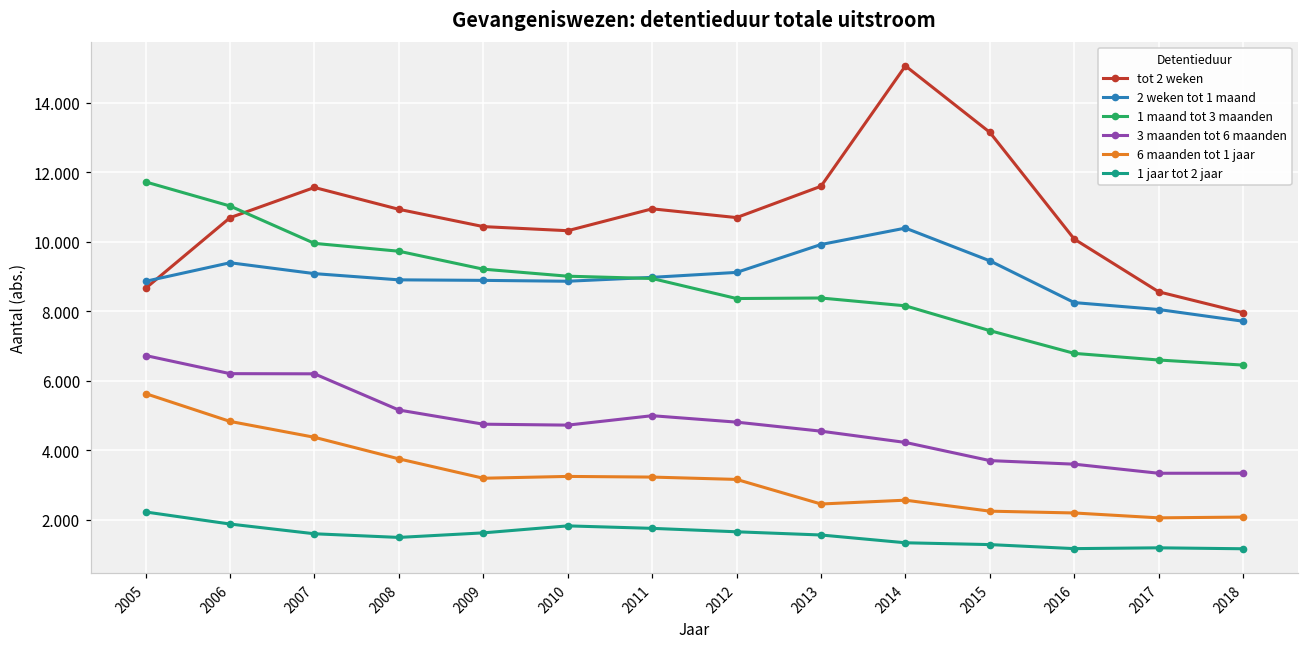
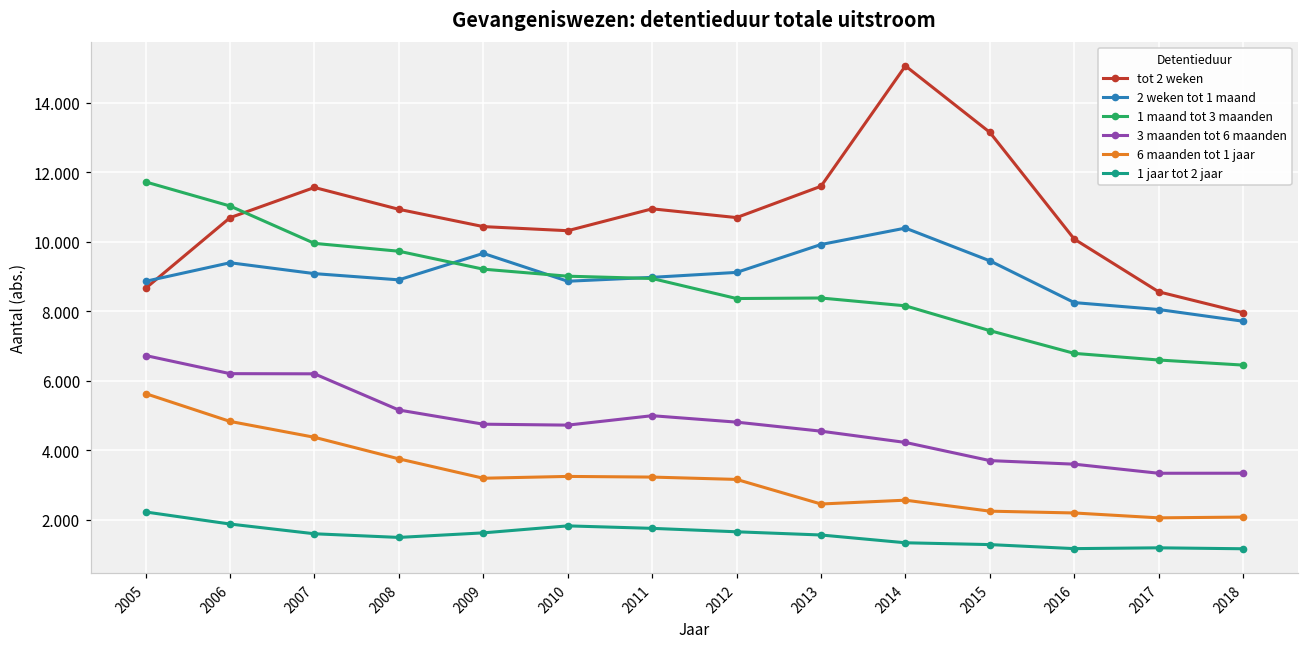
  {
    "tot 2 weken": {
      "2005": 8.7,
      "2006": 10.7,
      "2007": 11.6,
      "2008": 10.9,
      "2009": 10.4,
      "2010": 10.3,
      "2011": 10.9,
      "2012": 10.7,
      "2013": 11.6,
      "2014": 15.1,
      "2015": 13.1,
      "2016": 10.1,
      "2017": 8.6,
      "2018": 8.0
    },
    "2 weken tot 1 maand": {
      "2005": 8.9,
      "2006": 9.4,
      "2007": 9.1,
      "2008": 8.9,
-     "2009": 8.9,
+     "2009": 9.7,
      "2010": 8.9,
      "2012": 9.1,
      "2013": 9.9,
      "2014": 10.4,
      "2015": 9.4,
      "2016": 8.2,
      "2017": 8.0,
      "2018": 7.7
    },
    "3 maanden tot 6 maanden": {
      "2005": 6.7,
      "2006": 6.2,
      "2007": 6.2,
      "2008": 5.2,
      "2009": 4.8,
      "2010": 4.7,
      "2011": 5.0,
      "2012": 4.8,
      "2013": 4.6,
      "2014": 4.2,
      "2015": 3.7,
      "2016": 3.6,
      "2017": 3.3,
      "2018": 3.3
    },
    "6 maanden tot 1 jaar": {
      "2005": 5.6,
      "2006": 4.8,
      "2007": 4.4,
      "2008": 3.8,
      "2009": 3.2,
      "2010": 3.2,
      "2011": 3.2,
      "2012": 3.2,
      "2013": 2.5,
      "2014": 2.6,
      "2015": 2.3,
      "2016": 2.2,
      "2017": 2.1,
      "2018": 2.1
    }
  }
